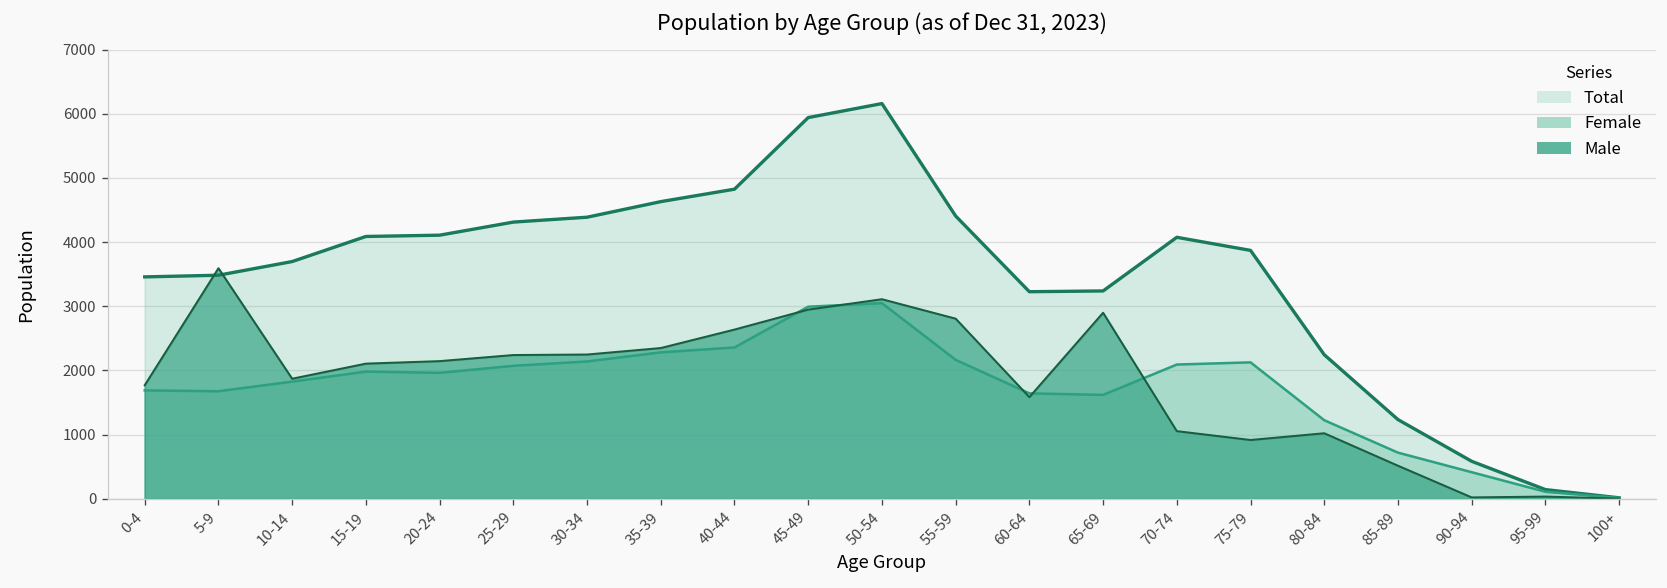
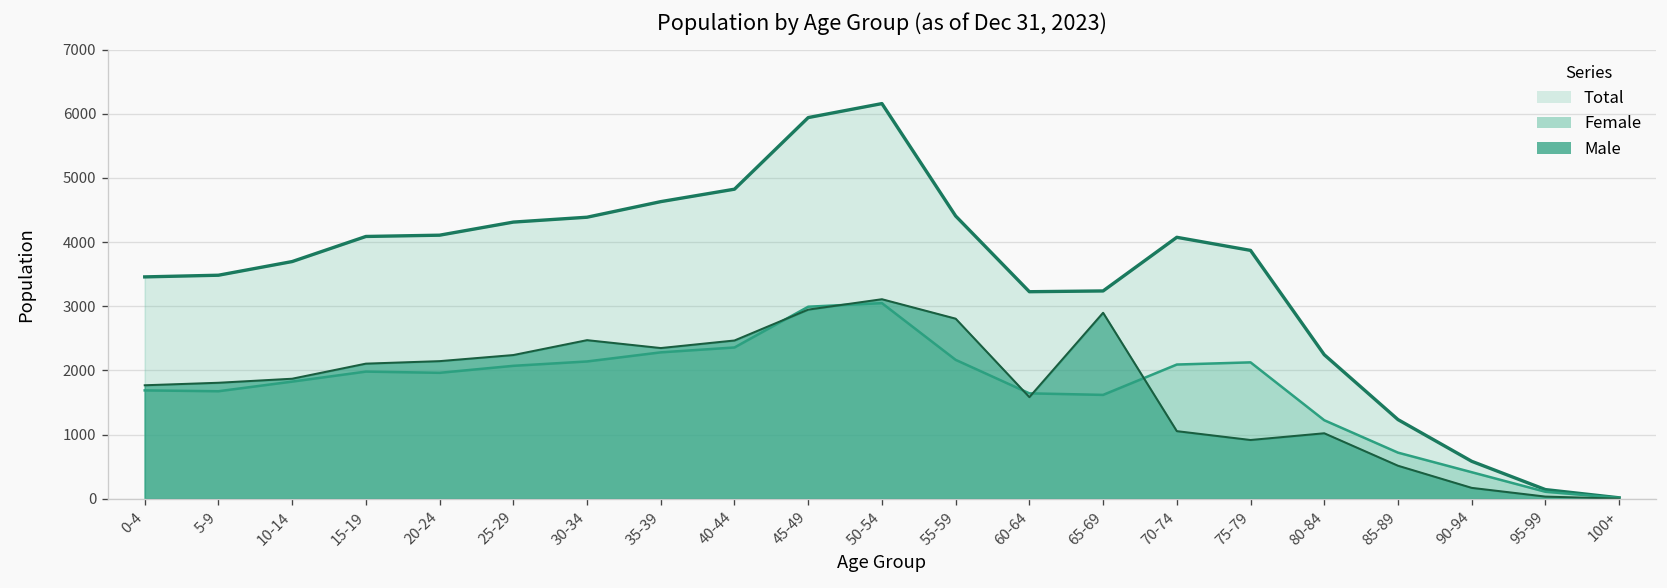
  {
    "Male": {
      "0-4": 1800,
-     "5-9": 3600,
+     "5-9": 1800,
      "15-19": 2100,
      "20-24": 2100,
      "25-29": 2200,
-     "30-34": 2200,
+     "30-34": 2500,
      "35-39": 2300,
-     "40-44": 2600,
+     "40-44": 2500,
      "50-54": 3100,
      "55-59": 2800,
      "60-64": 1600,
      "65-69": 2900,
      "70-74": 1100,
      "75-79": 900,
      "80-84": 1000,
      "85-89": 500,
-     "90-94": 0,
+     "90-94": 200,
      "95-99": 0
    }
  }
